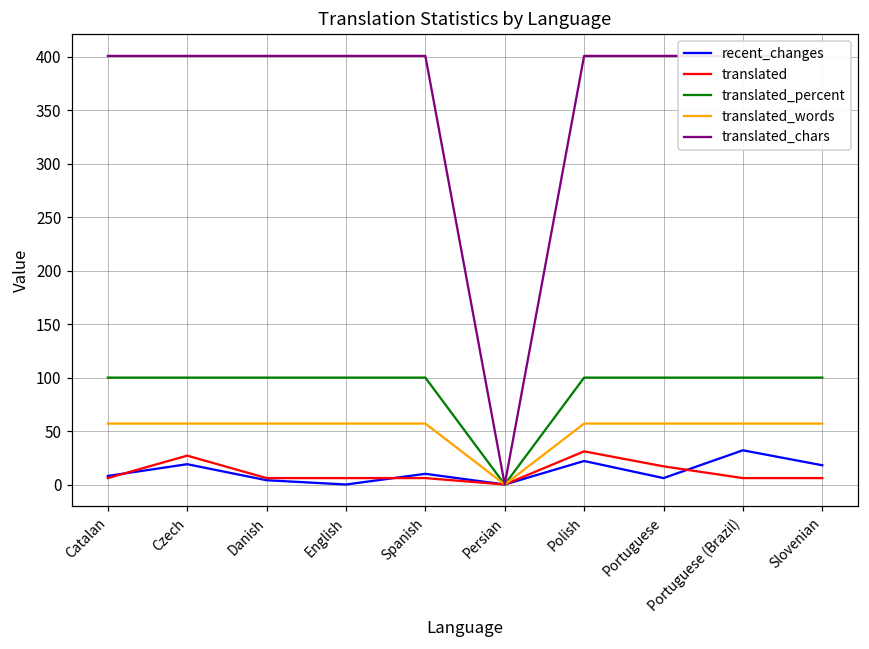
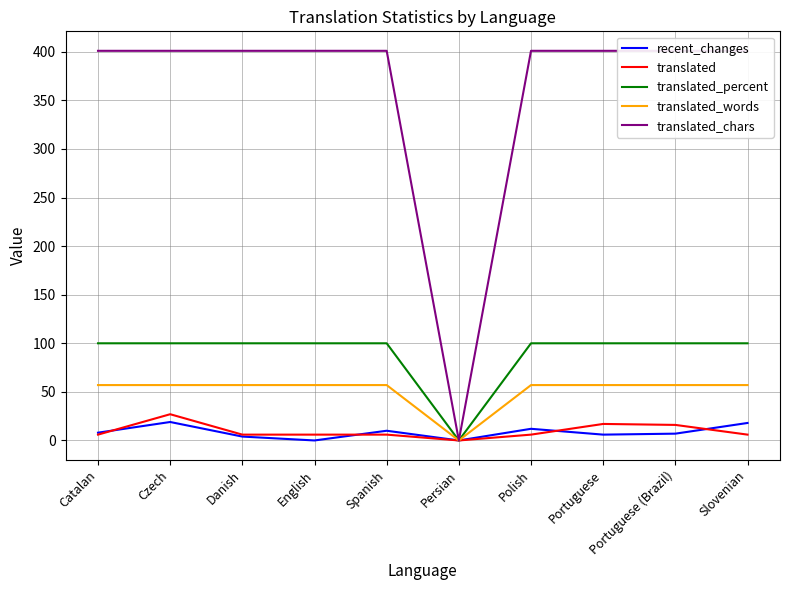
  {
    "recent_changes": {
      "Czech": 20,
      "English": 0,
      "Spanish": 10,
-     "Polish": 20,
+     "Polish": 10,
      "Portuguese": 10,
-     "Portuguese (Brazil)": 30,
+     "Portuguese (Brazil)": 10,
      "Slovenian": 20
    },
    "translated": {
      "Czech": 30,
      "English": 10,
      "Spanish": 10,
-     "Polish": 30,
+     "Polish": 10,
      "Portuguese": 20,
-     "Portuguese (Brazil)": 10,
+     "Portuguese (Brazil)": 20,
      "Slovenian": 10
    },
    "translated_percent": {
      "Catalan": 100,
      "Czech": 100,
      "Danish": 100,
      "English": 100,
      "Spanish": 100,
      "Polish": 100,
      "Portuguese": 100,
      "Portuguese (Brazil)": 100,
      "Slovenian": 100
    },
    "translated_words": {
      "Catalan": 60,
      "Czech": 60,
      "Danish": 60,
      "English": 60,
      "Spanish": 60,
      "Polish": 60,
      "Portuguese": 60,
      "Portuguese (Brazil)": 60,
      "Slovenian": 60
    },
    "translated_chars": {
      "Catalan": 400,
      "Czech": 400,
      "Danish": 400,
      "English": 400,
      "Spanish": 400,
      "Polish": 400,
      "Portuguese": 400
    }
  }
